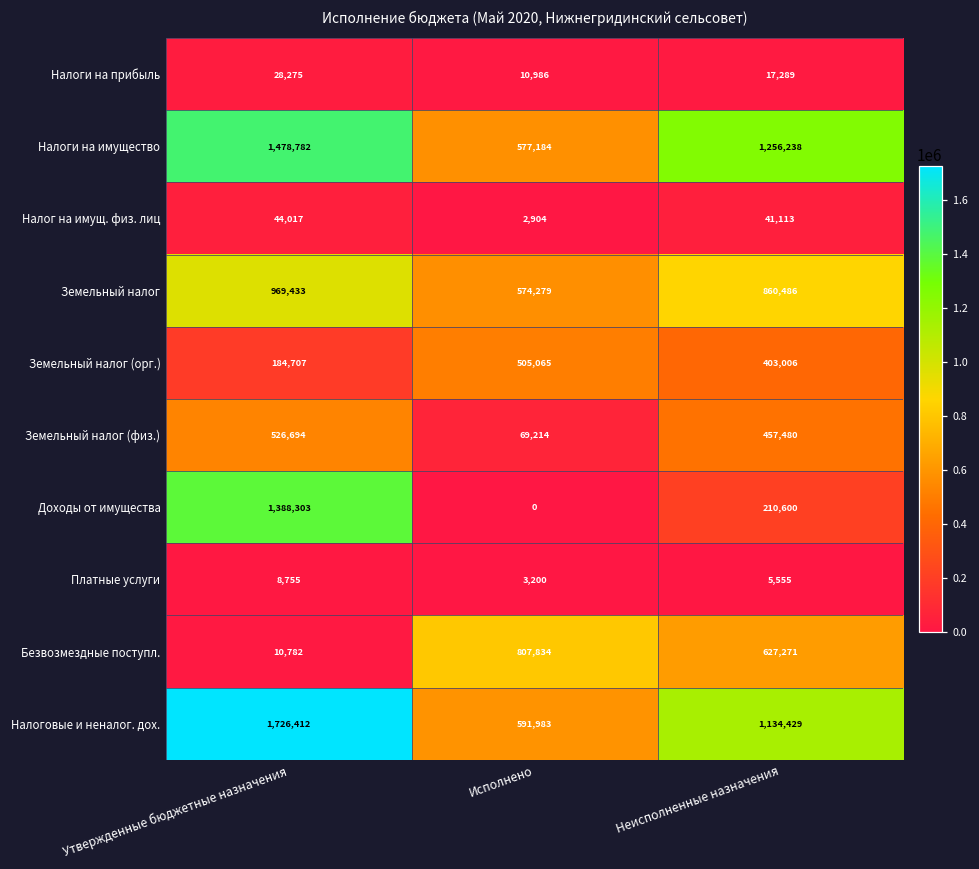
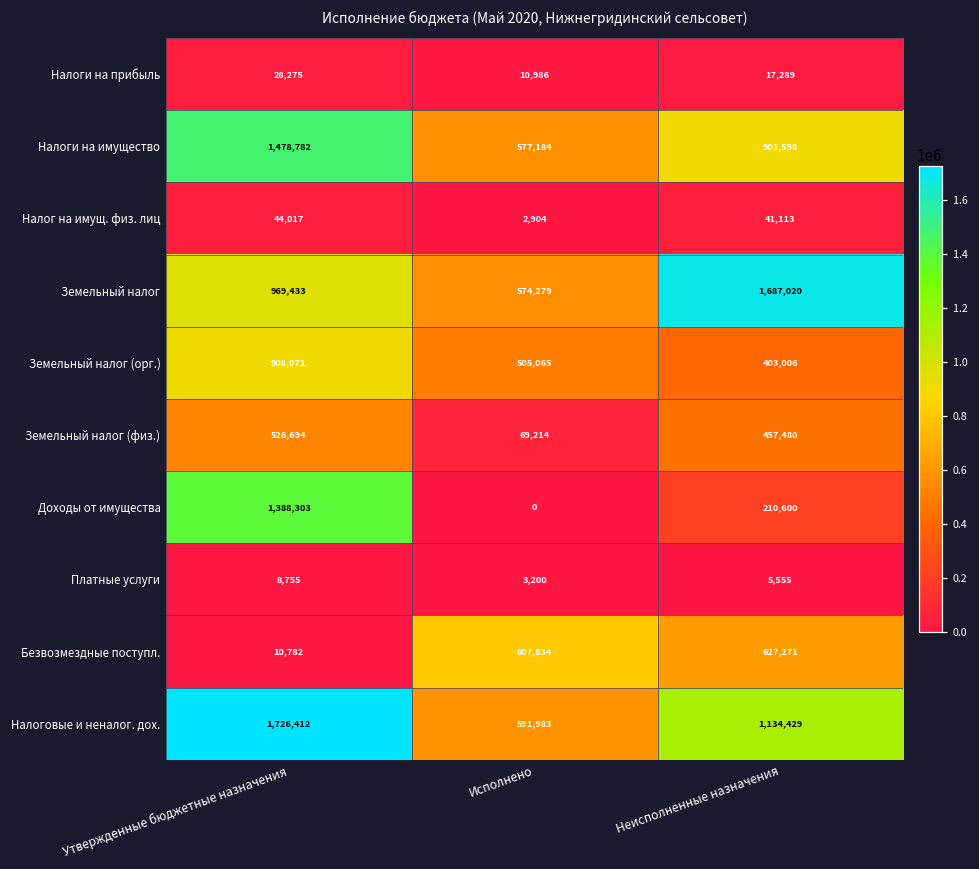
  {
    "Налоги на прибыль": {
      "Утвержденные бюджетные назначения": "28,275",
      "Исполнено": "10,986",
      "Неисполненные назначения": "17,289"
    },
    "Налоги на имущество": {
      "Утвержденные бюджетные назначения": "1,478,782",
      "Исполнено": "577,184",
-     "Неисполненные назначения": "1,256,238"
+     "Неисполненные назначения": "901,598"
    },
    "Налог на имущ. физ. лиц": {
      "Утвержденные бюджетные назначения": "44,017",
      "Исполнено": "2,904",
      "Неисполненные назначения": "41,113"
    },
    "Земельный налог": {
      "Утвержденные бюджетные назначения": "969,433",
      "Исполнено": "574,279",
-     "Неисполненные назначения": "860,486"
+     "Неисполненные назначения": "1,687,020"
    },
    "Земельный налог (орг.)": {
-     "Утвержденные бюджетные назначения": "184,707",
+     "Утвержденные бюджетные назначения": "908,071",
      "Исполнено": "505,065",
      "Неисполненные назначения": "403,006"
    },
    "Земельный налог (физ.)": {
      "Утвержденные бюджетные назначения": "526,694",
      "Исполнено": "69,214",
      "Неисполненные назначения": "457,480"
    },
    "Доходы от имущества": {
      "Утвержденные бюджетные назначения": "1,388,303",
      "Исполнено": "0",
      "Неисполненные назначения": "210,600"
    },
    "Платные услуги": {
      "Утвержденные бюджетные назначения": "8,755",
      "Исполнено": "3,200",
      "Неисполненные назначения": "5,555"
    },
    "Безвозмездные поступл.": {
      "Утвержденные бюджетные назначения": "10,782",
      "Исполнено": "807,834",
      "Неисполненные назначения": "627,271"
    },
    "Налоговые и неналог. дох.": {
      "Утвержденные бюджетные назначения": "1,726,412",
      "Исполнено": "591,983",
      "Неисполненные назначения": "1,134,429"
    }
  }
